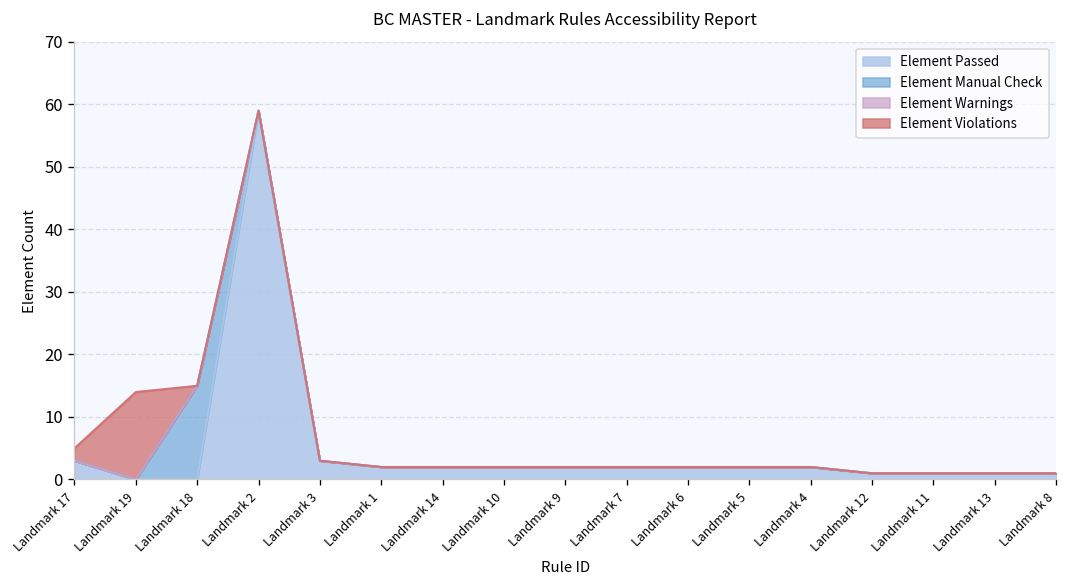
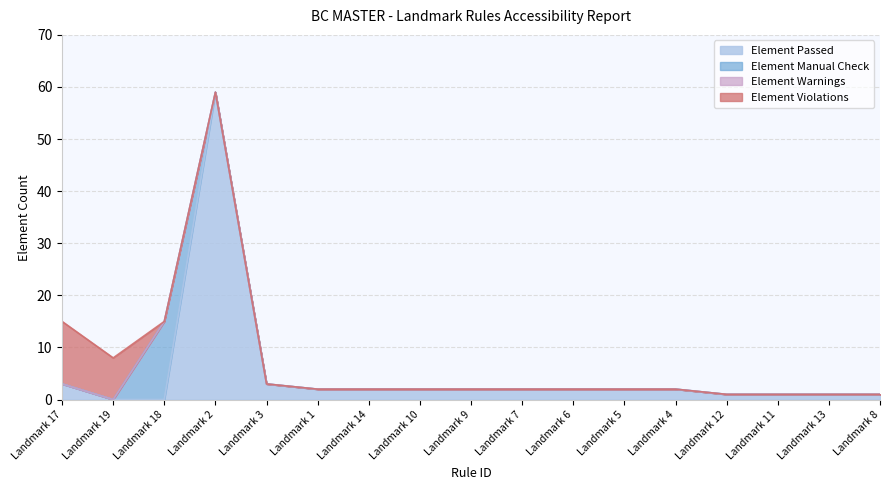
  {
    "Element Violations": {
-     "Landmark 17": 2,
-     "Landmark 19": 14
+     "Landmark 17": 12,
+     "Landmark 19": 8
    }
  }
